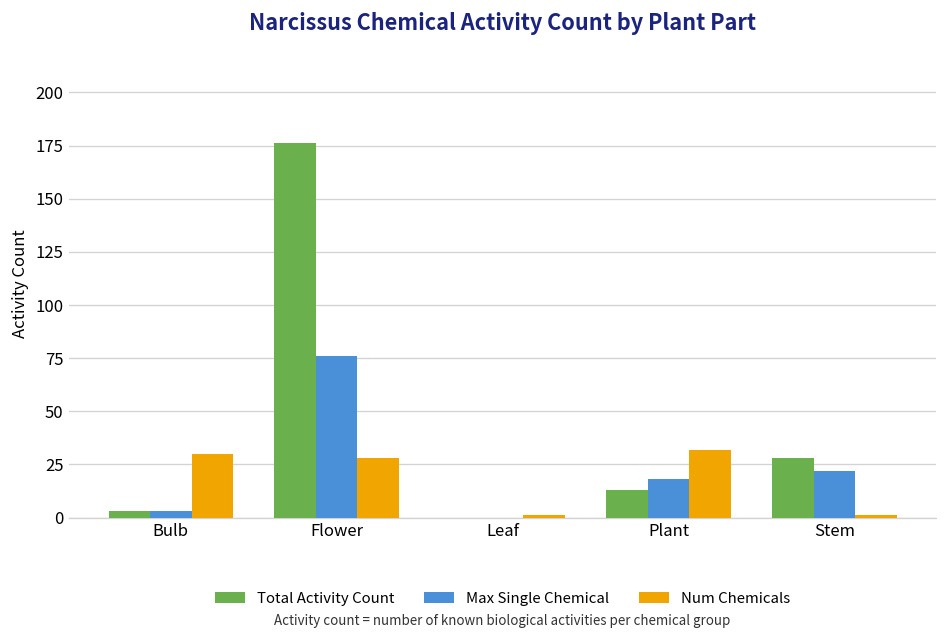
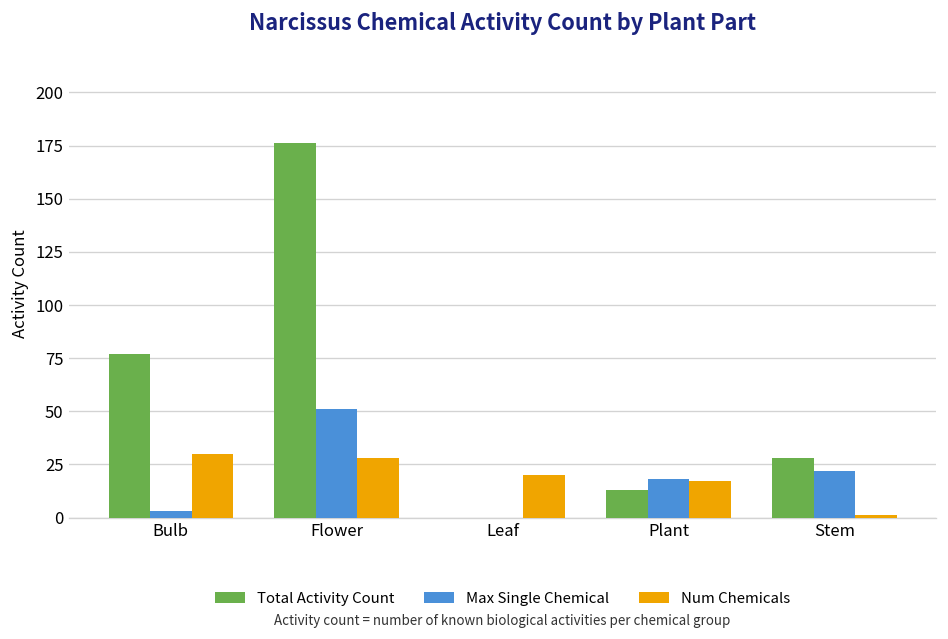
  {
    "Total Activity Count": {
-     "Bulb": 3,
+     "Bulb": 77,
      "Flower": 176,
      "Leaf": 0,
      "Plant": 13,
      "Stem": 28
    },
    "Max Single Chemical": {
      "Bulb": 3,
-     "Flower": 76,
+     "Flower": 51,
      "Leaf": 0,
      "Plant": 18,
      "Stem": 22
    },
    "Num Chemicals": {
      "Bulb": 30,
      "Flower": 28,
-     "Leaf": 1,
-     "Plant": 32
+     "Leaf": 20,
+     "Plant": 17
    }
  }
